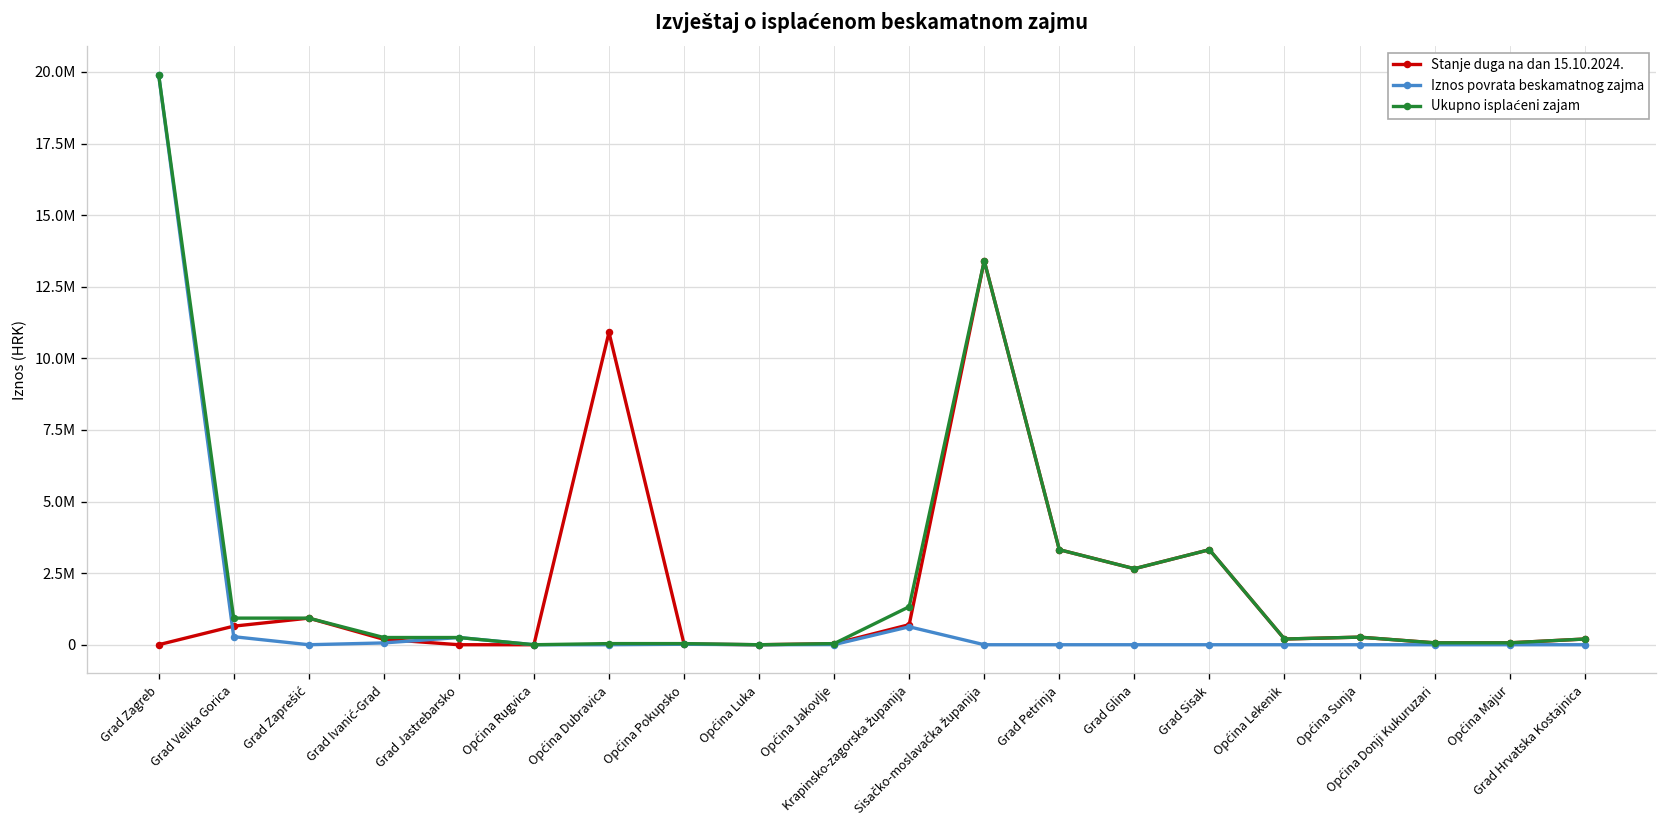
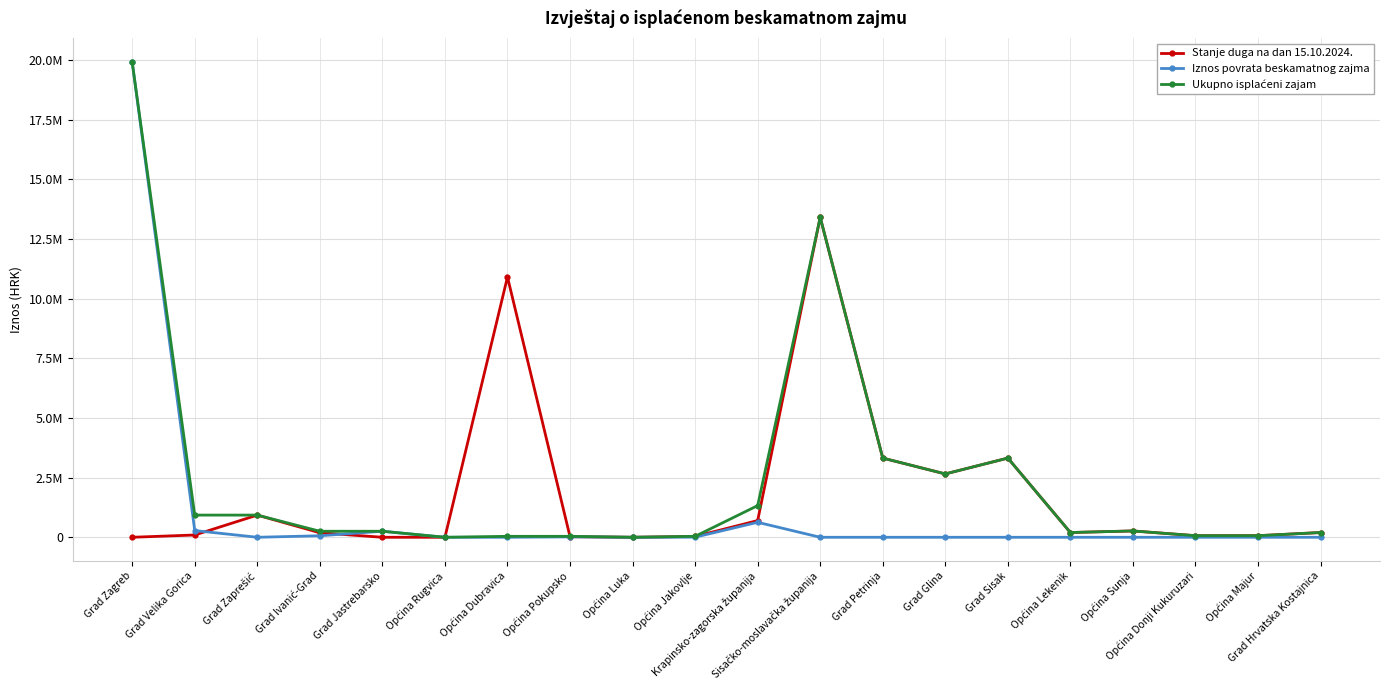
  {
    "Stanje duga na dan 15.10.2024.": {
      "Grad Zagreb": 0,
-     "Grad Velika Gorica": 600000,
+     "Grad Velika Gorica": 100000,
      "Grad Jastrebarsko": 0,
      "Općina Dubravica": 10900000
    },
    "Iznos povrata beskamatnog zajma": {
      "Grad Velika Gorica": 300000,
      "Grad Zaprešić": 0,
      "Grad Ivanić-Grad": 100000,
      "Sisačko-moslavačka županija": 0,
      "Grad Petrinja": 0,
      "Grad Glina": 0,
      "Grad Sisak": 0,
      "Općina Lekenik": 0,
      "Općina Sunja": 0,
      "Grad Hrvatska Kostajnica": 0
    },
    "Ukupno isplaćeni zajam": {
      "Grad Velika Gorica": 900000,
      "Krapinsko-zagorska županija": 1300000
    }
  }
